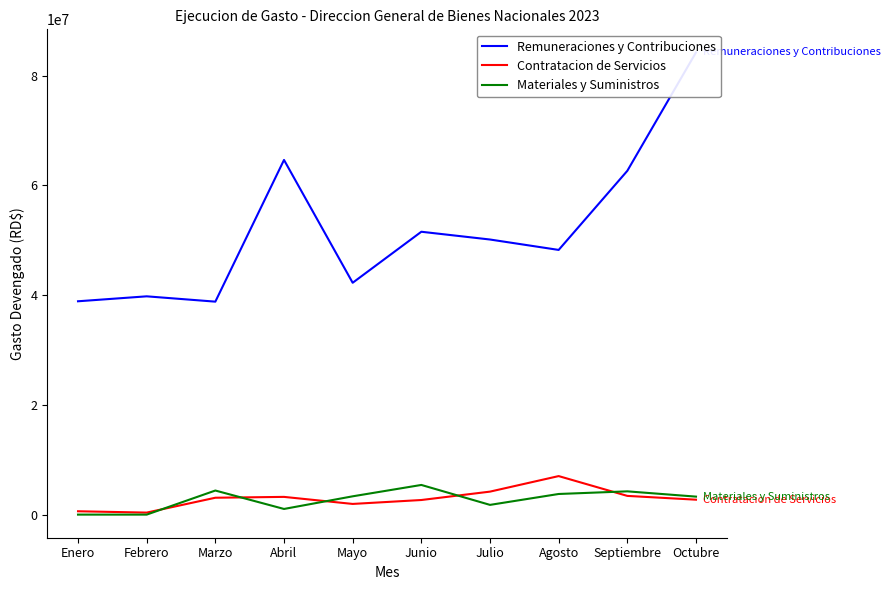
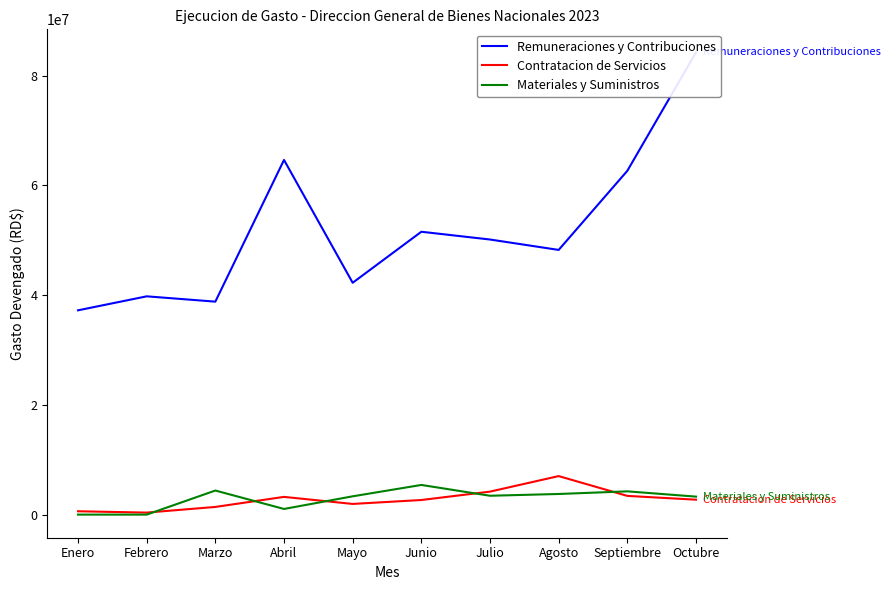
  {
    "Remuneraciones y Contribuciones": {
-     "Enero": 39000000,
+     "Enero": 37000000,
      "Febrero": 40000000,
      "Marzo": 39000000,
      "Abril": 65000000,
      "Mayo": 42000000,
      "Junio": 52000000,
      "Julio": 50000000,
      "Agosto": 48000000,
      "Septiembre": 63000000
    },
    "Contratacion de Servicios": {
      "Enero": 1000000,
-     "Marzo": 3000000,
+     "Marzo": 1000000,
      "Abril": 3000000,
      "Mayo": 2000000,
      "Junio": 3000000,
      "Julio": 4000000,
      "Agosto": 7000000,
      "Septiembre": 3000000,
      "Octubre": 3000000
    },
    "Materiales y Suministros": {
      "Enero": 0,
      "Marzo": 4000000,
      "Abril": 1000000,
      "Mayo": 3000000,
      "Junio": 5000000,
-     "Julio": 2000000,
+     "Julio": 3000000,
      "Agosto": 4000000,
      "Septiembre": 4000000,
      "Octubre": 3000000
    }
  }
